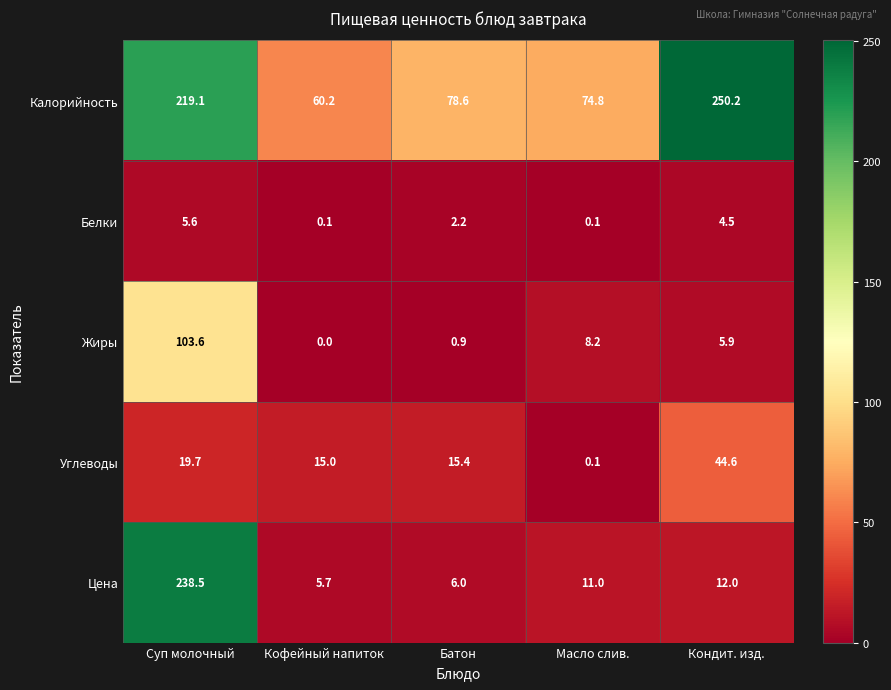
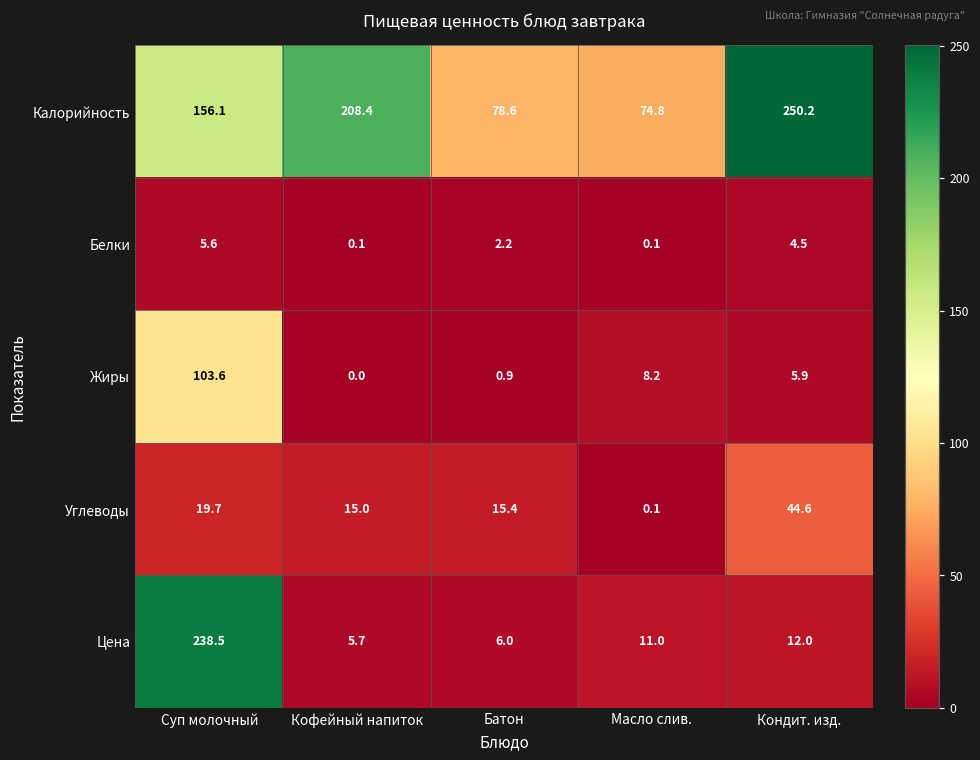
  {
    "Калорийность": {
-     "Суп молочный": 219.1,
-     "Кофейный напиток": 60.2,
+     "Суп молочный": 156.1,
+     "Кофейный напиток": 208.4,
      "Батон": 78.6,
      "Масло слив.": 74.8,
      "Кондит. изд.": 250.2
    },
    "Белки": {
      "Суп молочный": 5.6,
      "Кофейный напиток": 0.1,
      "Батон": 2.2,
      "Масло слив.": 0.1,
      "Кондит. изд.": 4.5
    },
    "Жиры": {
      "Суп молочный": 103.6,
      "Кофейный напиток": 0.0,
      "Батон": 0.9,
      "Масло слив.": 8.2,
      "Кондит. изд.": 5.9
    },
    "Углеводы": {
      "Суп молочный": 19.7,
      "Кофейный напиток": 15.0,
      "Батон": 15.4,
      "Масло слив.": 0.1,
      "Кондит. изд.": 44.6
    },
    "Цена": {
      "Суп молочный": 238.5,
      "Кофейный напиток": 5.7,
      "Батон": 6.0,
      "Масло слив.": 11.0,
      "Кондит. изд.": 12.0
    }
  }
